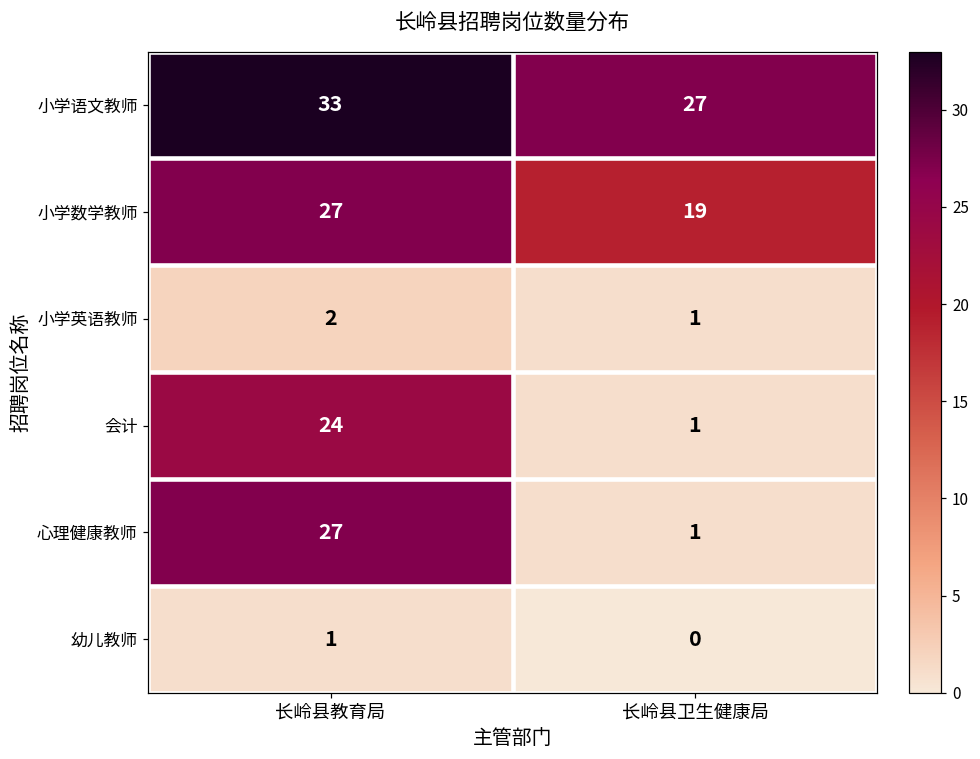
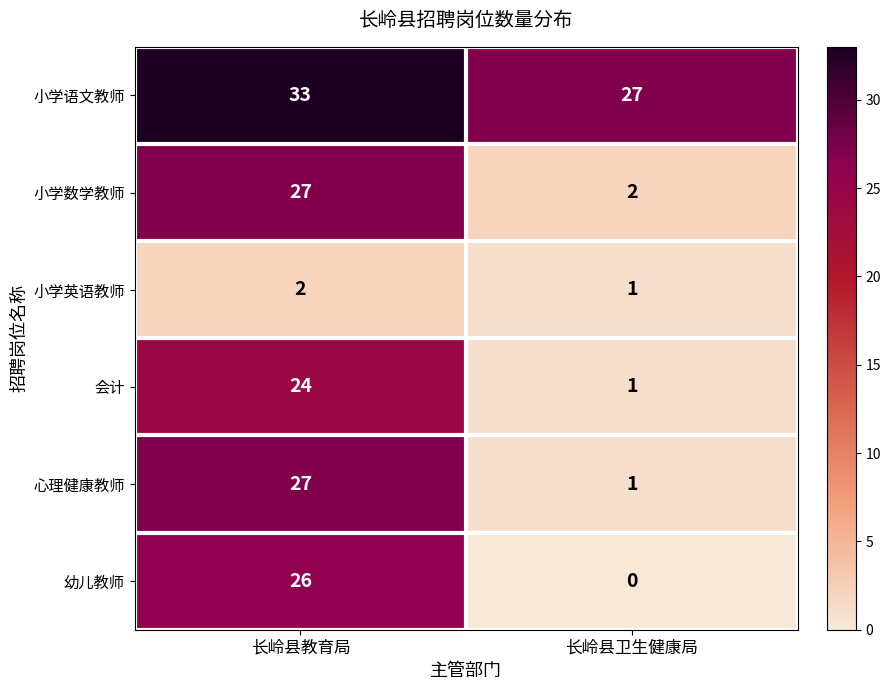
  {
    "小学语文教师": {
      "长岭县教育局": 33,
      "长岭县卫生健康局": 27
    },
    "小学数学教师": {
      "长岭县教育局": 27,
-     "长岭县卫生健康局": 19
+     "长岭县卫生健康局": 2
    },
    "小学英语教师": {
      "长岭县教育局": 2,
      "长岭县卫生健康局": 1
    },
    "会计": {
      "长岭县教育局": 24,
      "长岭县卫生健康局": 1
    },
    "心理健康教师": {
      "长岭县教育局": 27,
      "长岭县卫生健康局": 1
    },
    "幼儿教师": {
-     "长岭县教育局": 1,
+     "长岭县教育局": 26,
      "长岭县卫生健康局": 0
    }
  }
